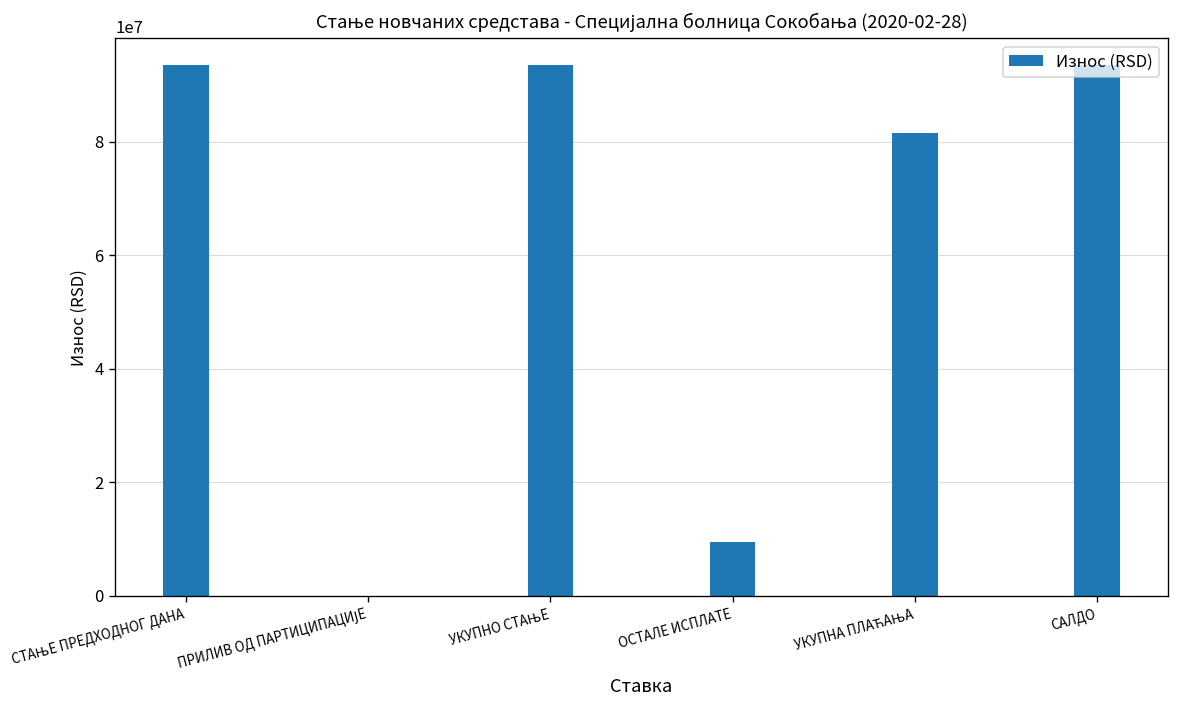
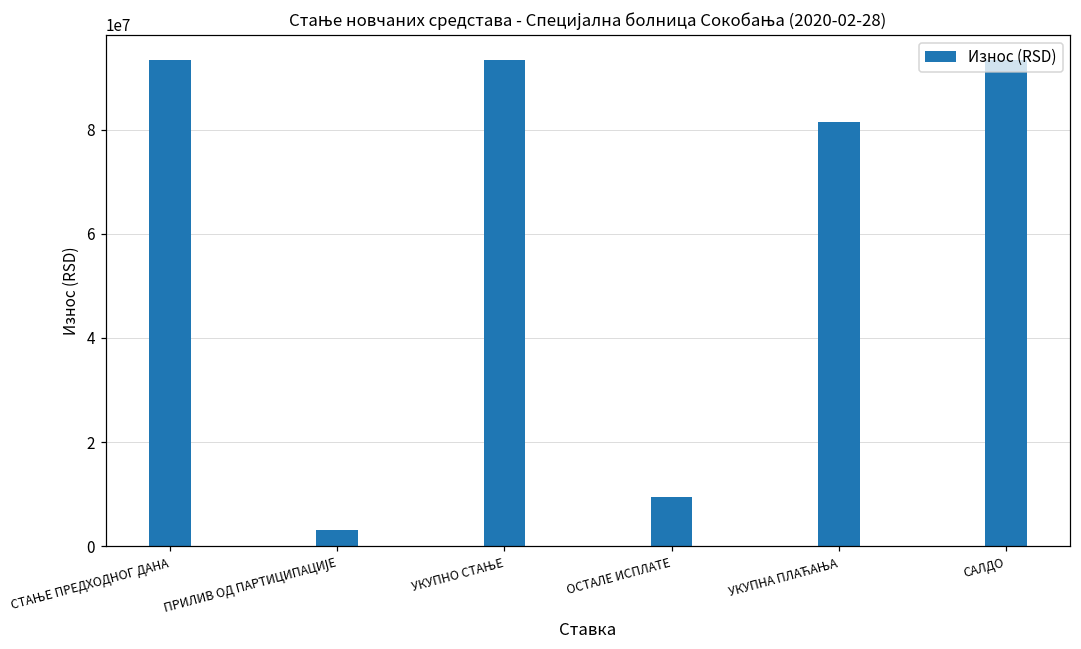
  {
    "СТАЊЕ ПРЕДХОДНОГ ДАНА": 93000000,
-   "ПРИЛИВ ОД ПАРТИЦИПАЦИЈЕ": 0,
+   "ПРИЛИВ ОД ПАРТИЦИПАЦИЈЕ": 3000000,
    "УКУПНО СТАЊЕ": 93000000,
    "ОСТАЛЕ ИСПЛАТЕ": 10000000,
    "УКУПНА ПЛАЋАЊА": 81000000
  }
